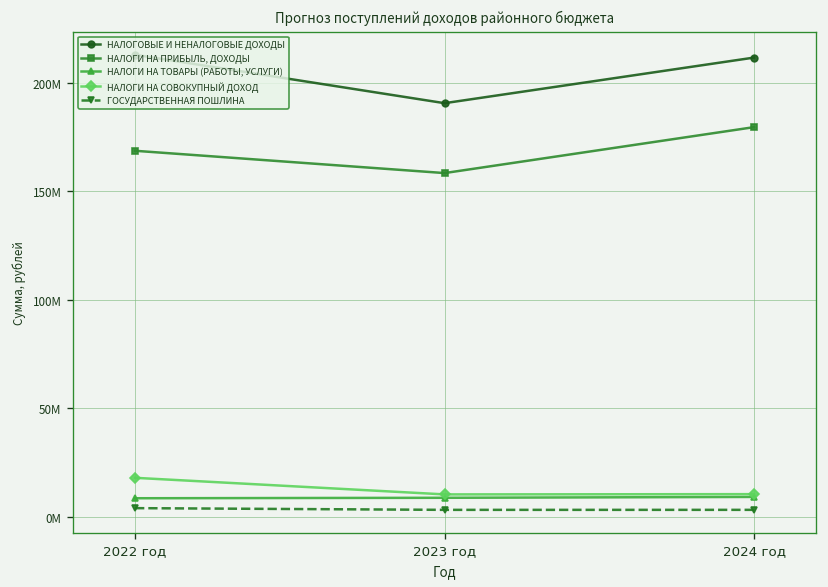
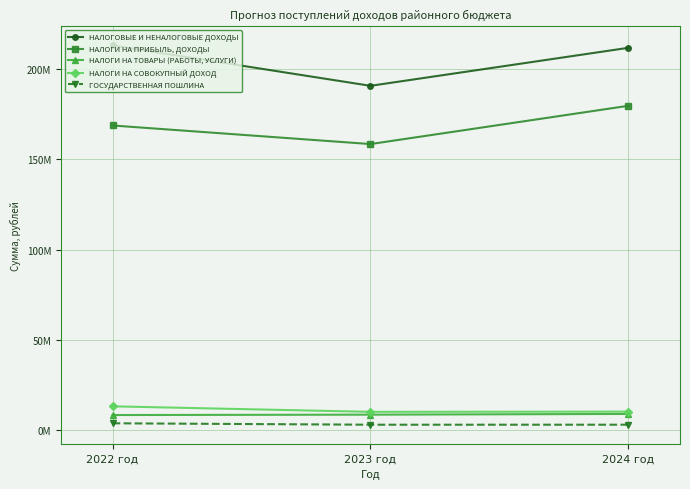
  {
    "НАЛОГИ НА СОВОКУПНЫЙ ДОХОД": {
-     "2022 год": 18000000,
+     "2022 год": 13000000,
      "2023 год": 10000000
    }
  }
